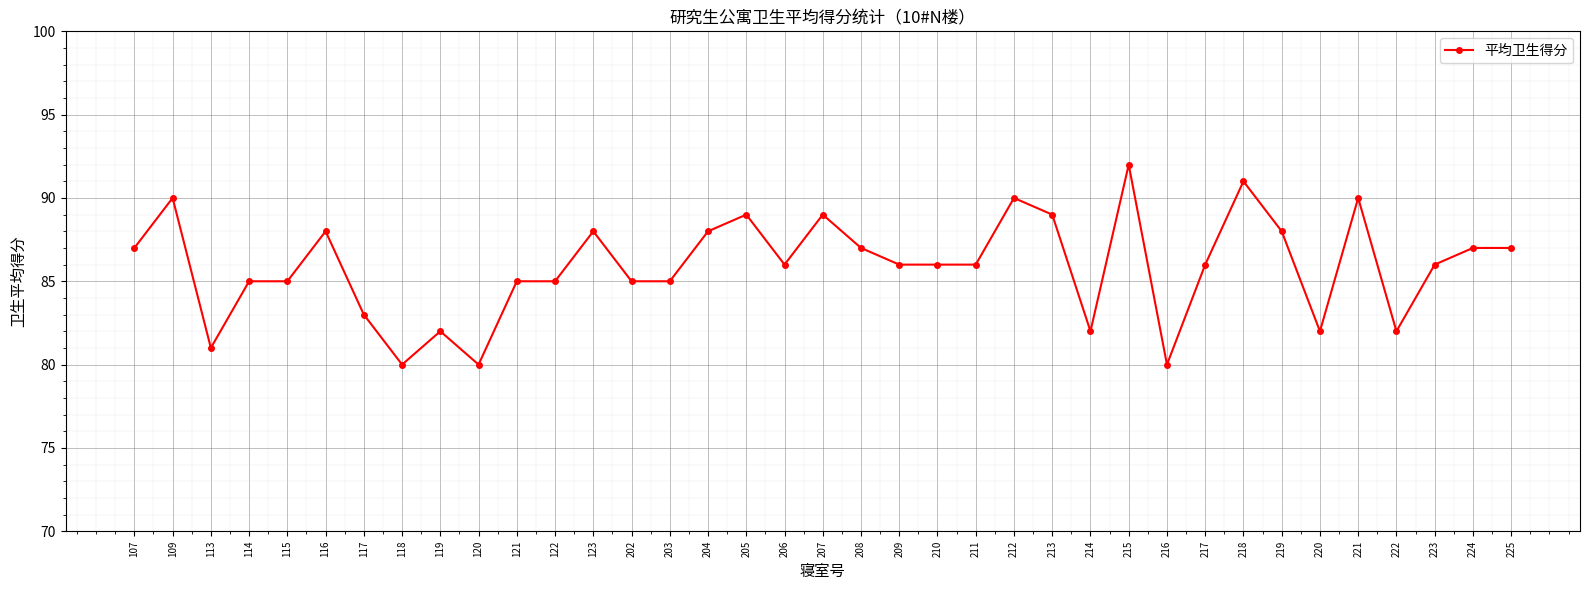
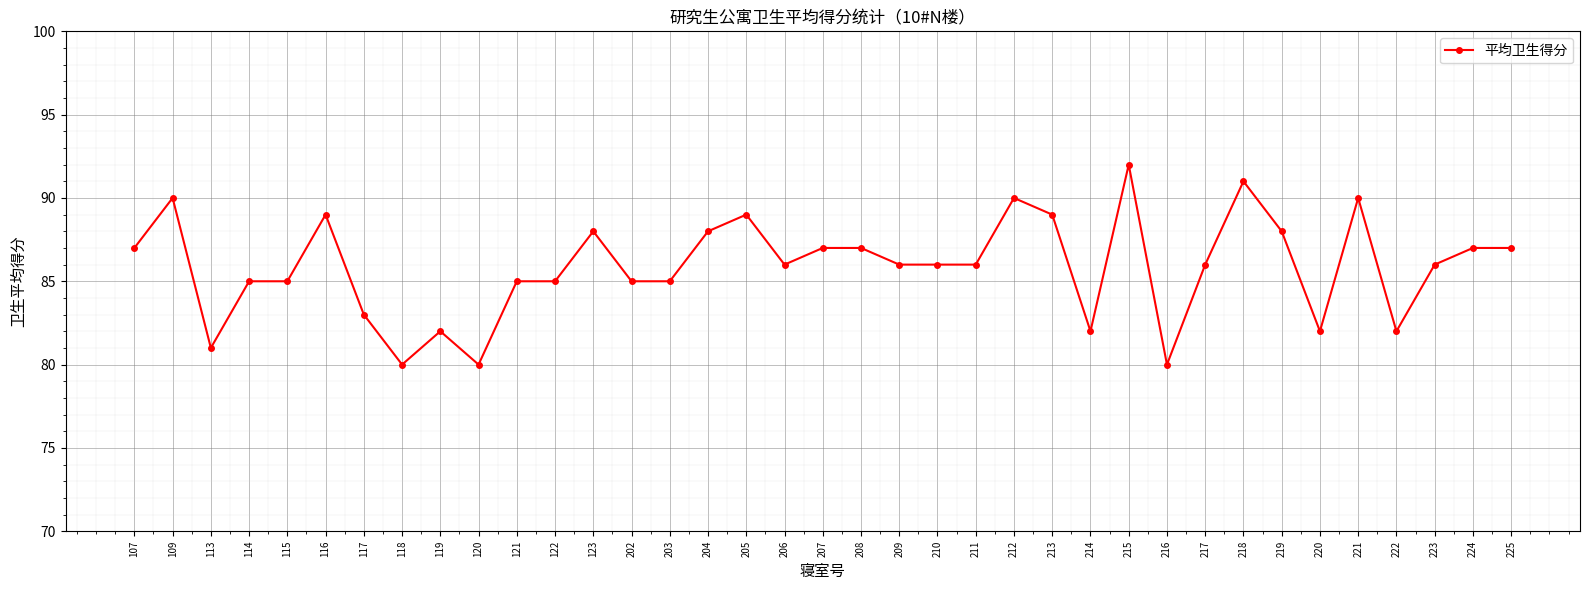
  {
    "107": 87,
    "109": 90,
    "113": 81,
    "114": 85,
    "115": 85,
-   "116": 88,
+   "116": 89,
    "117": 83,
    "118": 80,
    "119": 82,
    "120": 80,
    "121": 85,
    "122": 85,
    "123": 88,
    "202": 85,
    "203": 85,
    "204": 88,
    "205": 89,
    "206": 86,
-   "207": 89,
+   "207": 87,
    "208": 87,
    "209": 86,
    "210": 86,
    "211": 86,
    "212": 90,
    "213": 89,
    "214": 82,
    "215": 92,
    "216": 80,
    "217": 86,
    "218": 91,
    "219": 88,
    "220": 82,
    "221": 90,
    "222": 82,
    "223": 86,
    "224": 87,
    "225": 87
  }
